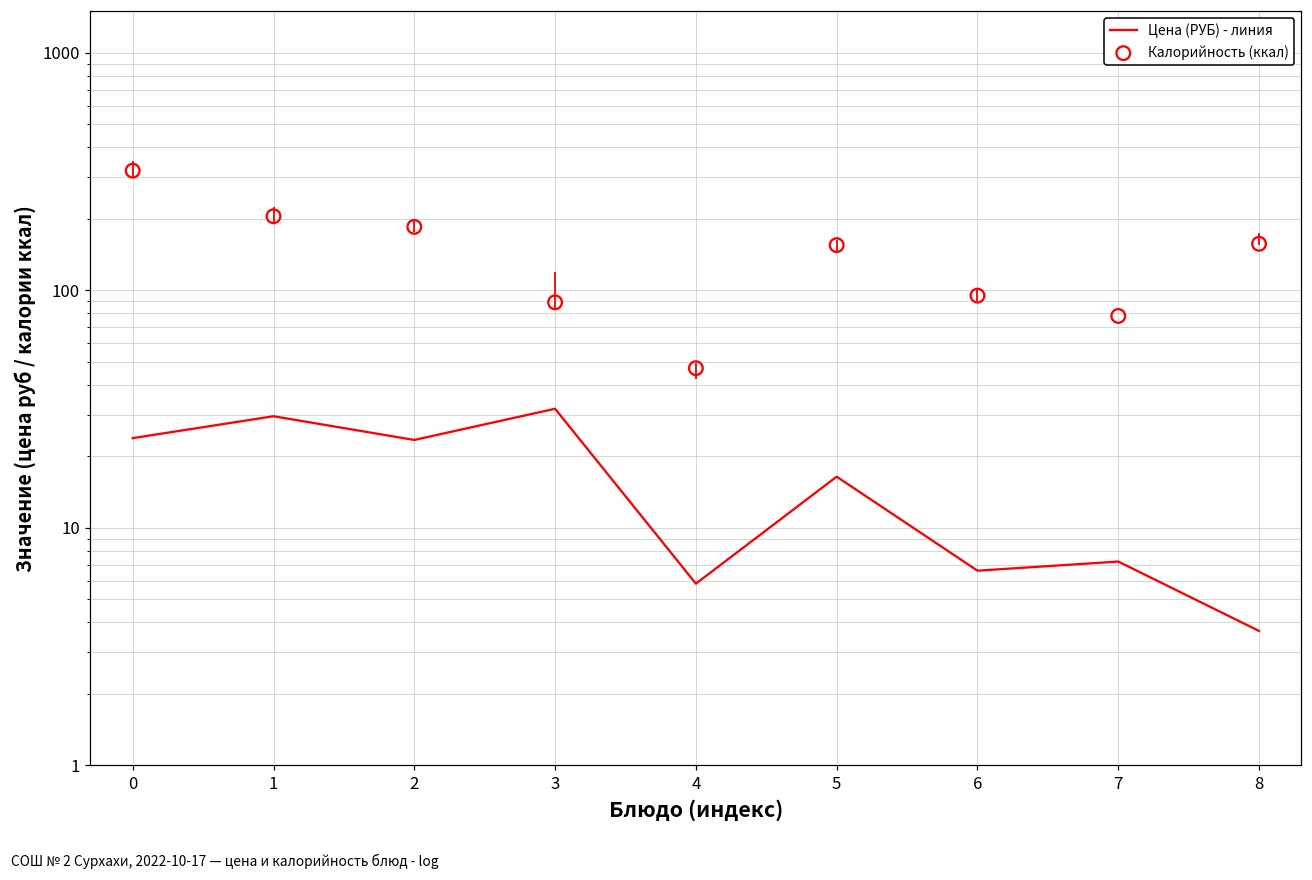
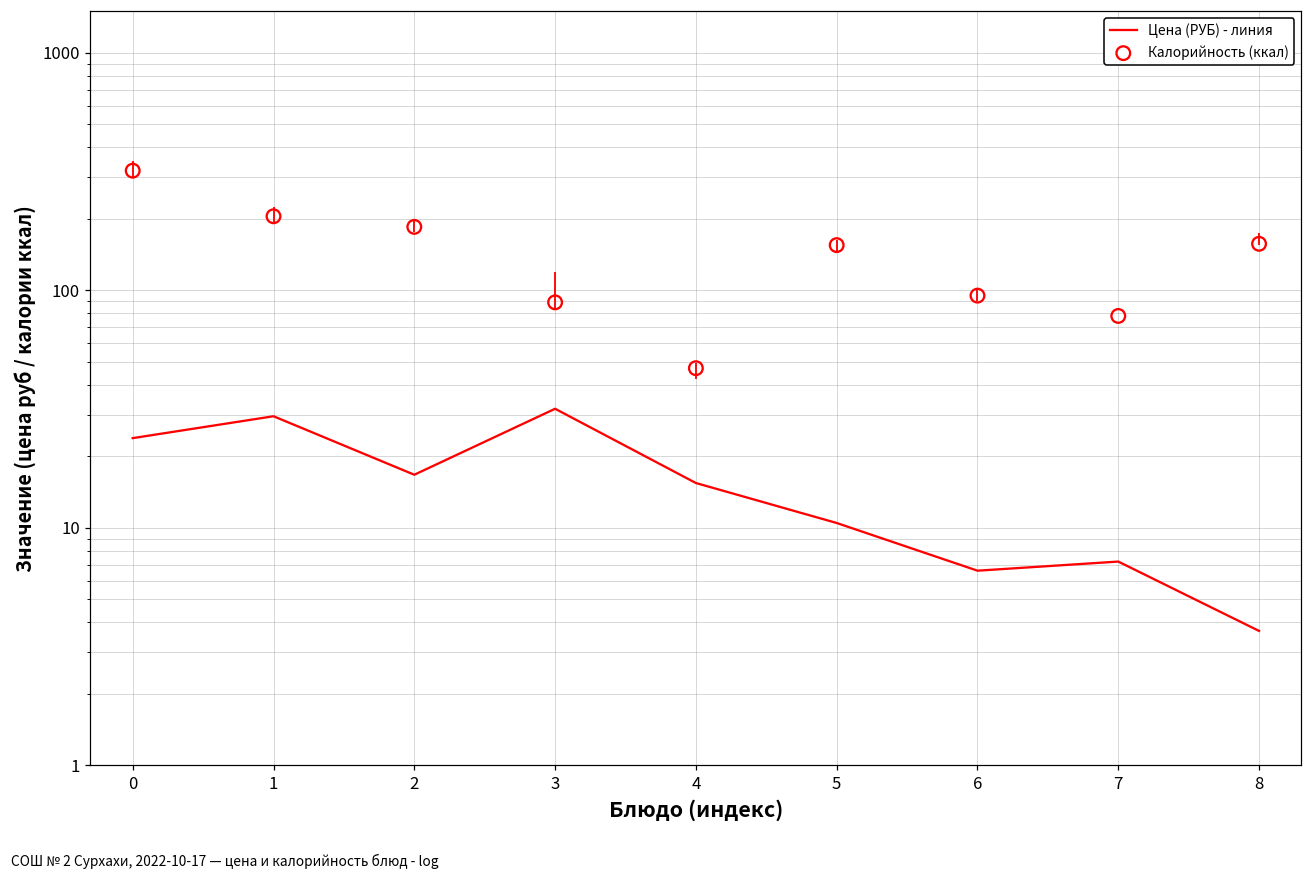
  {
    "Цена (РУБ) - линия": {
      "0": 24,
      "1": 30,
-     "2": 23,
+     "2": 17,
      "3": 32,
-     "4": 5.8,
-     "5": 16,
+     "4": 15,
+     "5": 10,
      "6": 6.6,
      "7": 7.2,
      "8": 3.7
    }
  }
